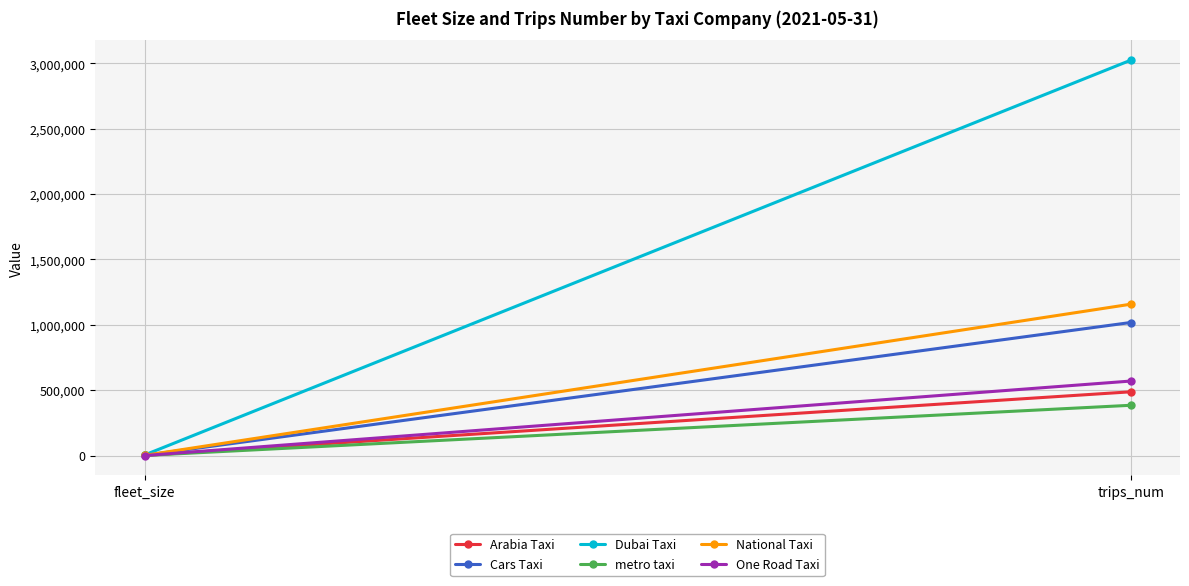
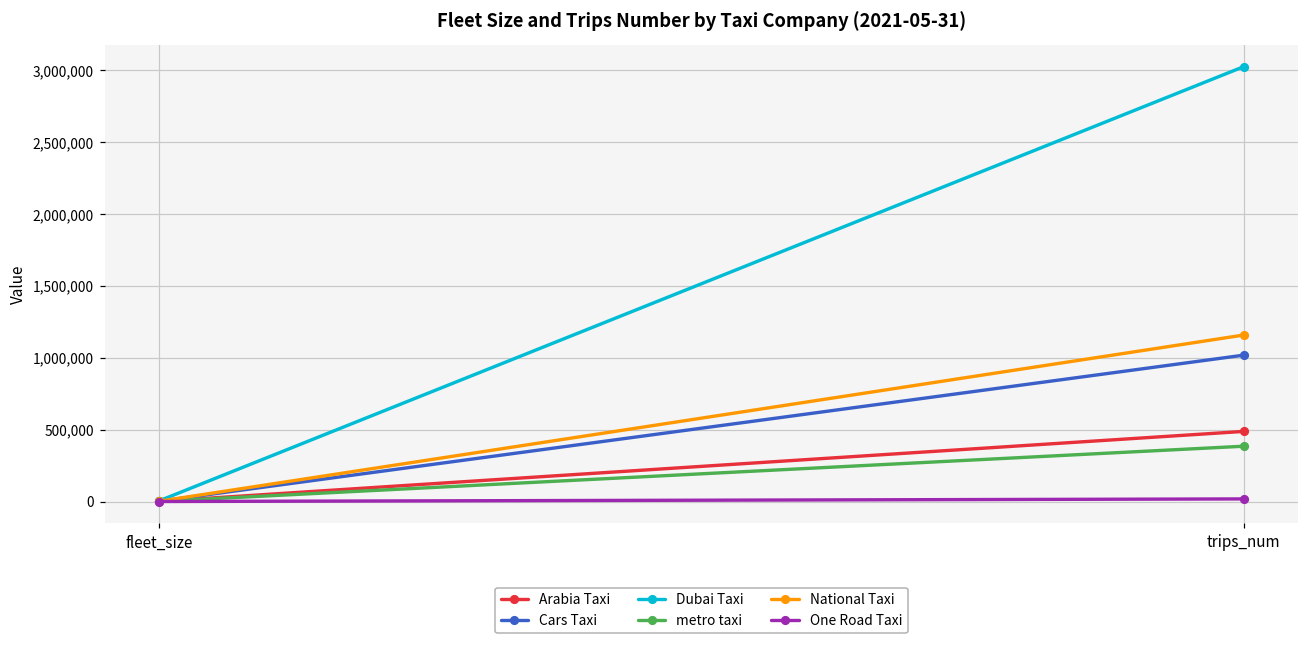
  {
    "Arabia Taxi": {
      "trips_num": "490,000"
    },
    "Cars Taxi": {
      "trips_num": "1,020,000"
    },
    "Dubai Taxi": {
      "trips_num": "3,020,000"
    },
    "metro taxi": {
      "trips_num": "380,000"
    },
    "National Taxi": {
      "trips_num": "1,160,000"
    },
    "One Road Taxi": {
-     "trips_num": "570,000"
+     "trips_num": "20,000"
    }
  }
